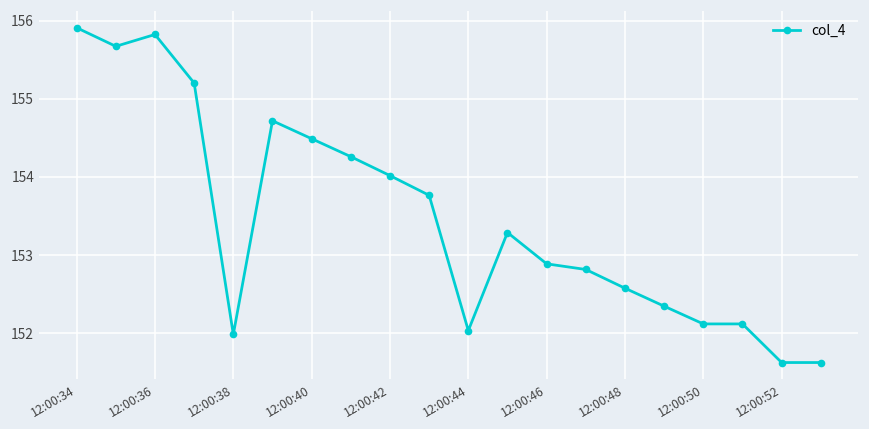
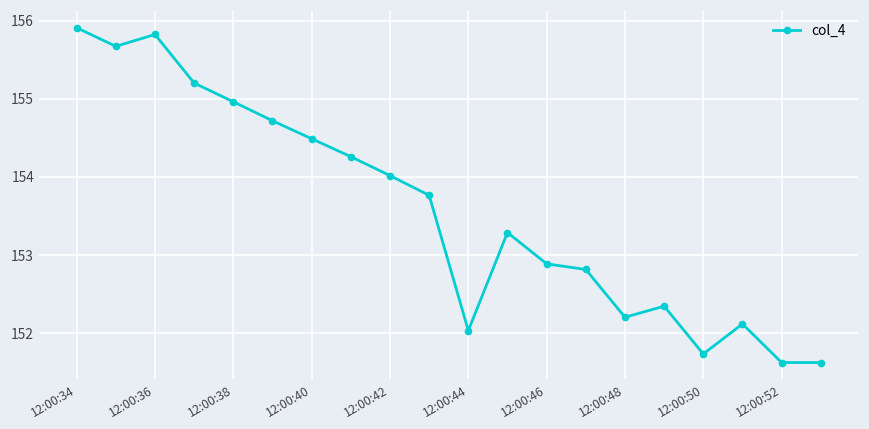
  {
    "12:00:34": 155.9,
    "12:00:36": 155.8,
-   "12:00:38": 152.0,
+   "12:00:38": 155.0,
    "12:00:40": 154.5,
    "12:00:42": 154.0,
    "12:00:44": 152.0,
    "12:00:46": 152.9,
-   "12:00:48": 152.6,
-   "12:00:50": 152.1,
+   "12:00:48": 152.2,
+   "12:00:50": 151.7,
    "12:00:52": 151.6
  }
